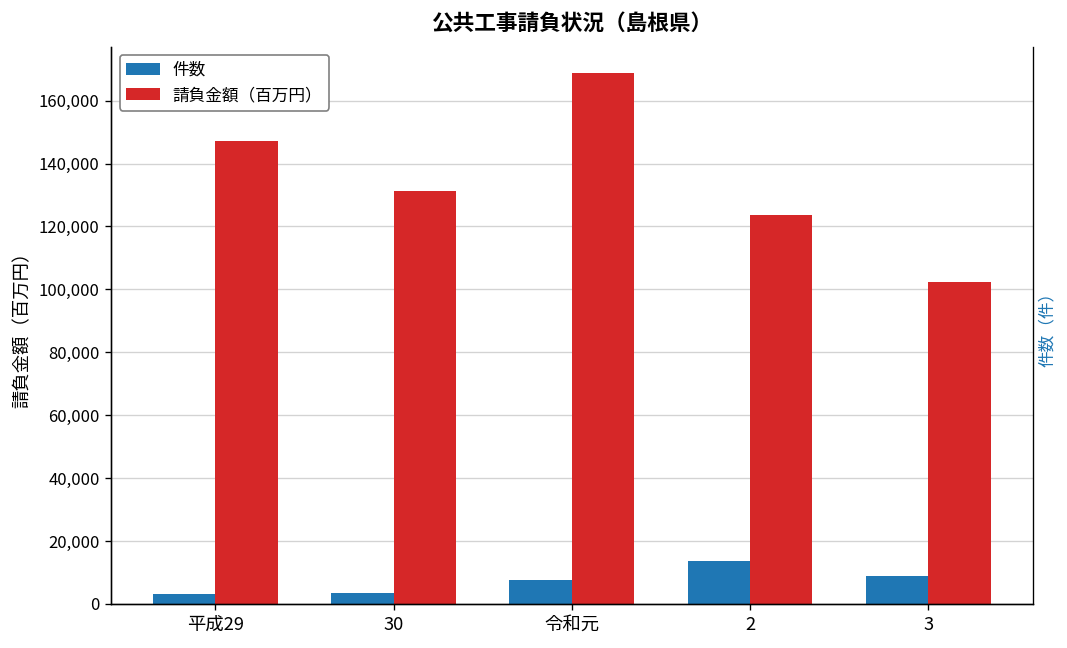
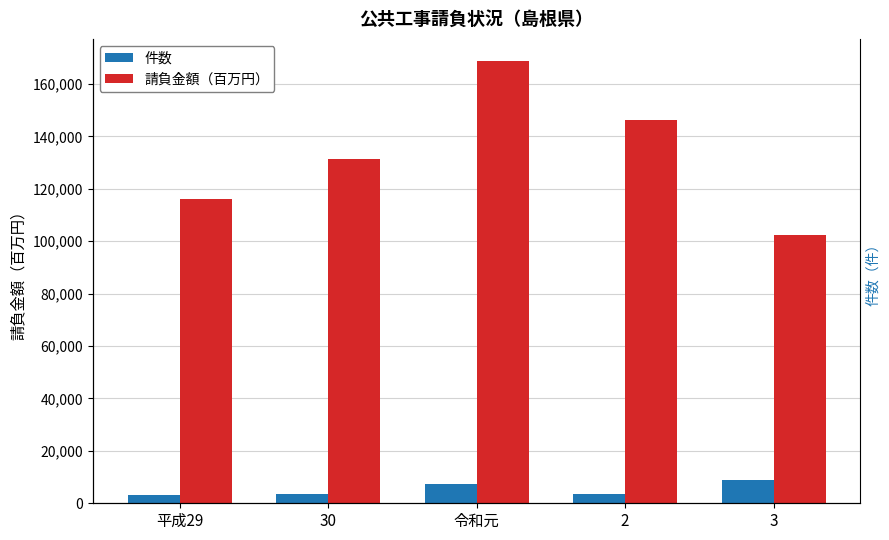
  {
    "件数": {
      "平成29": "3,000",
      "30": "4,000",
      "令和元": "7,000",
-     "2": "14,000",
+     "2": "3,000",
      "3": "9,000"
    },
    "請負金額（百万円）": {
-     "平成29": "147,000",
+     "平成29": "116,000",
      "30": "131,000",
      "令和元": "169,000",
-     "2": "124,000",
+     "2": "146,000",
      "3": "102,000"
    }
  }
